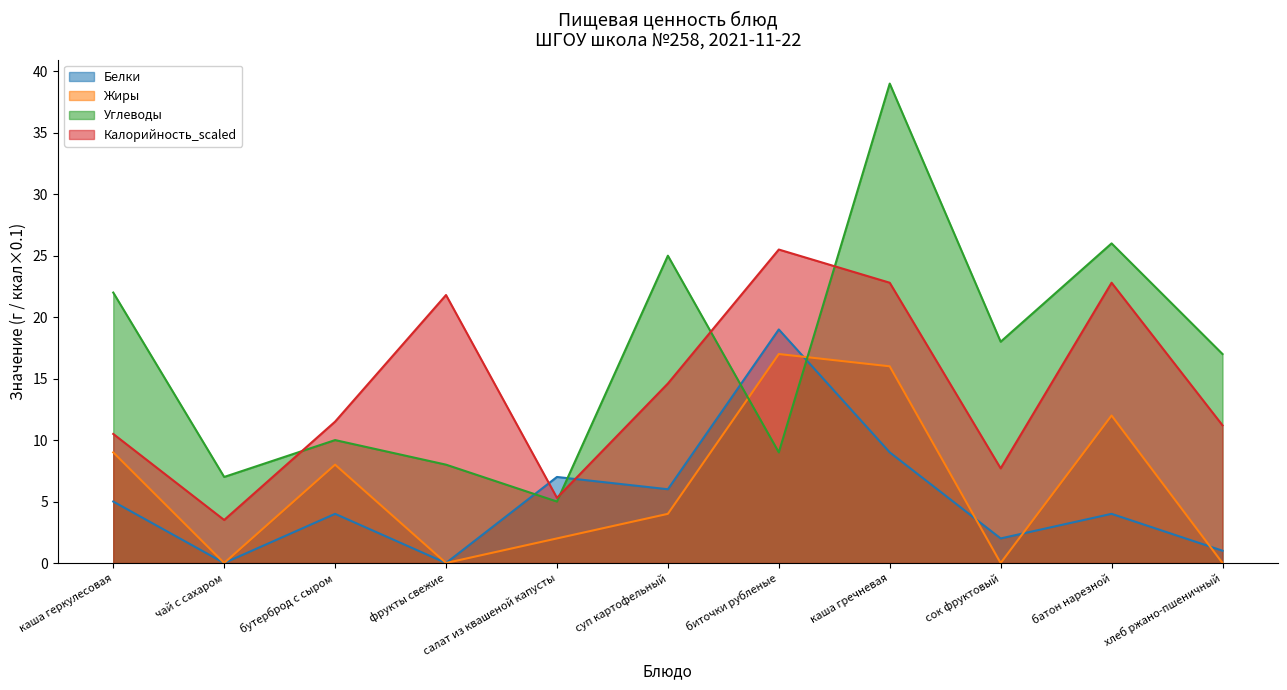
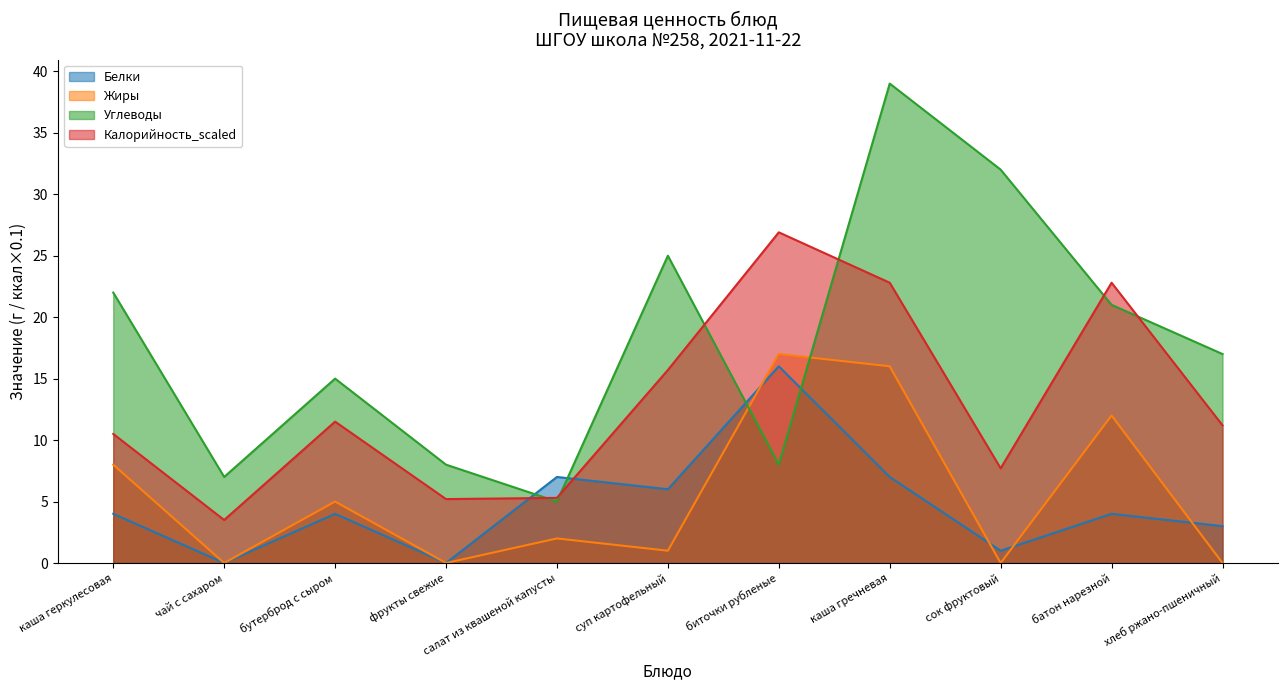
  {
    "Белки": {
-     "каша геркулесовая": 5,
+     "каша геркулесовая": 4,
      "бутерброд с сыром": 4,
      "салат из квашеной капусты": 7,
      "суп картофельный": 6,
-     "биточки рубленые": 19,
-     "каша гречневая": 9,
-     "сок фруктовый": 2,
+     "биточки рубленые": 16,
+     "каша гречневая": 7,
+     "сок фруктовый": 1,
      "батон нарезной": 4,
-     "хлеб ржано-пшеничный": 1
+     "хлеб ржано-пшеничный": 3
    },
    "Жиры": {
-     "каша геркулесовая": 9,
-     "бутерброд с сыром": 8,
+     "каша геркулесовая": 8,
+     "бутерброд с сыром": 5,
      "салат из квашеной капусты": 2,
-     "суп картофельный": 4,
+     "суп картофельный": 1,
      "биточки рубленые": 17,
      "каша гречневая": 16,
      "сок фруктовый": 0,
      "батон нарезной": 12,
      "хлеб ржано-пшеничный": 0
    },
    "Углеводы": {
      "каша геркулесовая": 22,
      "чай с сахаром": 7,
-     "бутерброд с сыром": 10,
+     "бутерброд с сыром": 15,
      "фрукты свежие": 8,
      "салат из квашеной капусты": 5,
      "суп картофельный": 25,
-     "биточки рубленые": 9,
+     "биточки рубленые": 8,
      "каша гречневая": 39,
-     "сок фруктовый": 18,
-     "батон нарезной": 26,
+     "сок фруктовый": 32,
+     "батон нарезной": 21,
      "хлеб ржано-пшеничный": 17
    },
    "Калорийность_scaled": {
      "каша геркулесовая": 10.5,
      "чай с сахаром": 3.5,
      "бутерброд с сыром": 11.5,
-     "фрукты свежие": 21.8,
+     "фрукты свежие": 5.2,
      "салат из квашеной капусты": 5.3,
-     "суп картофельный": 14.6,
-     "биточки рубленые": 25.5,
+     "суп картофельный": 15.7,
+     "биточки рубленые": 26.9,
      "каша гречневая": 22.8,
      "сок фруктовый": 7.7,
      "батон нарезной": 22.8,
      "хлеб ржано-пшеничный": 11.2
    }
  }
